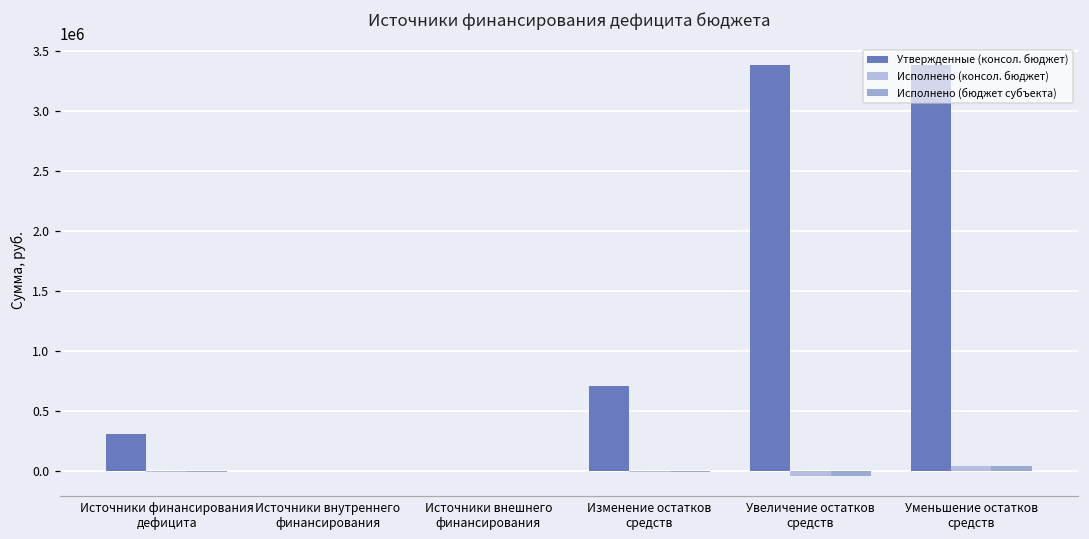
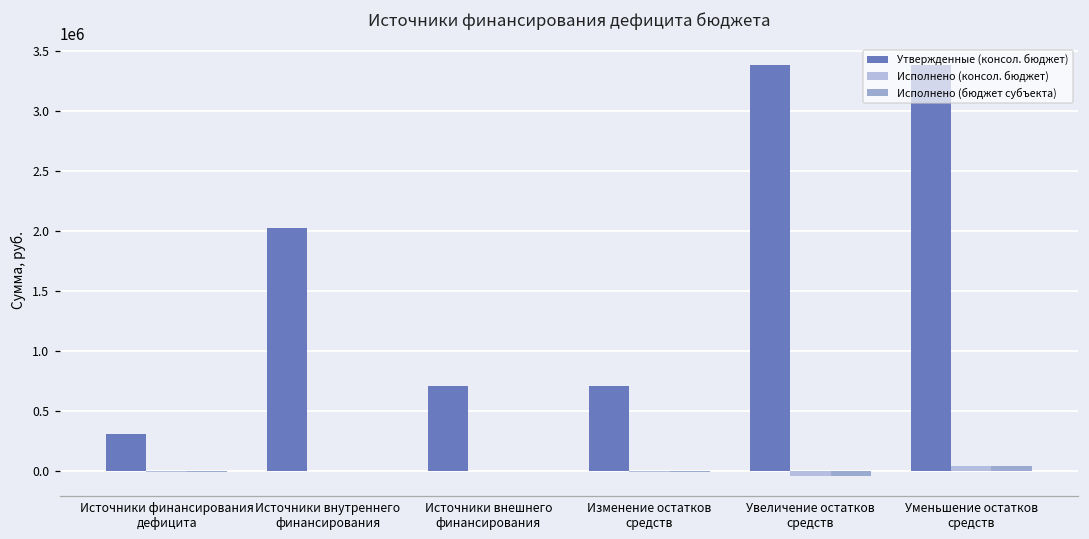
  {
    "Утвержденные (консол. бюджет)": {
      "Источники финансирования дефицита": 310000,
-     "Источники внутреннего финансирования": 0,
-     "Источники внешнего финансирования": 0,
+     "Источники внутреннего финансирования": 2030000,
+     "Источники внешнего финансирования": 700000,
      "Изменение остатков средств": 700000,
      "Увеличение остатков средств": 3380000
    }
  }
